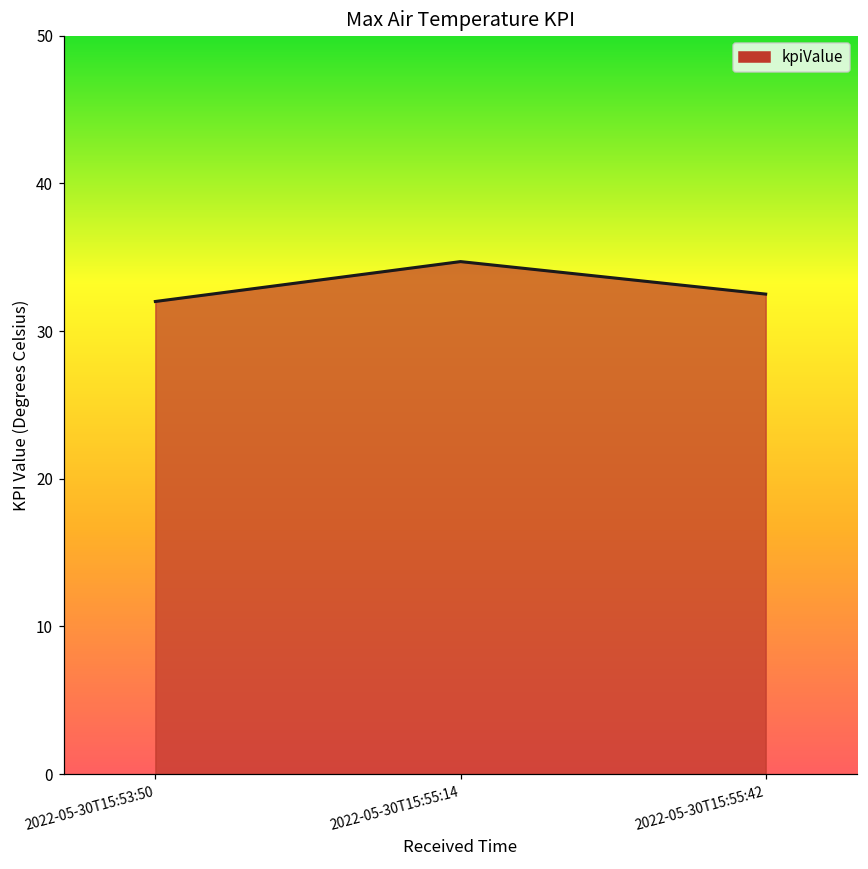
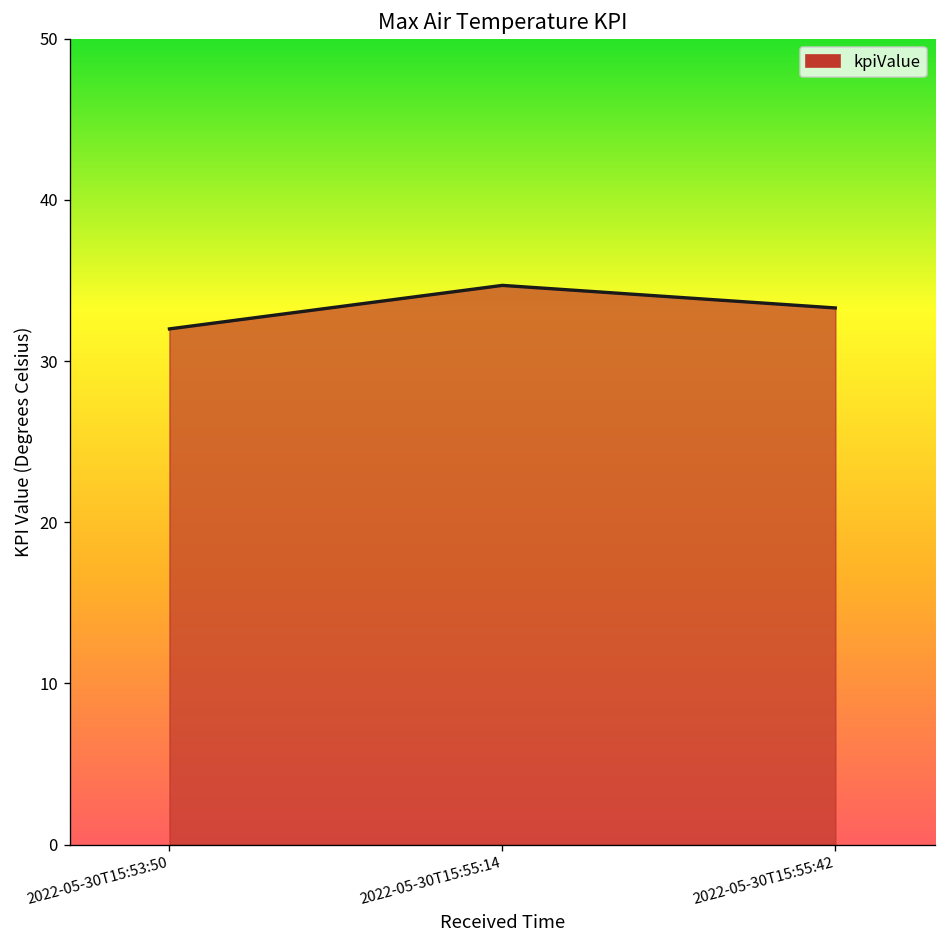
  {
    "2022-05-30T15:53:50": 32.0,
    "2022-05-30T15:55:14": 34.7,
-   "2022-05-30T15:55:42": 32.5
+   "2022-05-30T15:55:42": 33.3
  }
